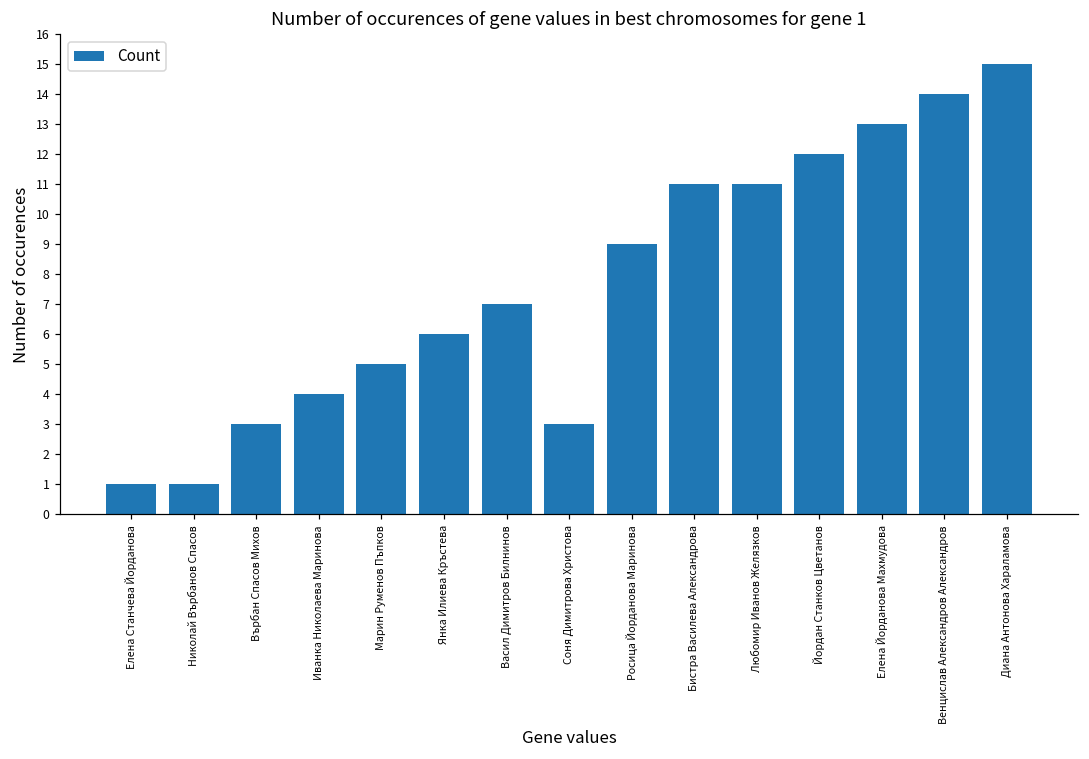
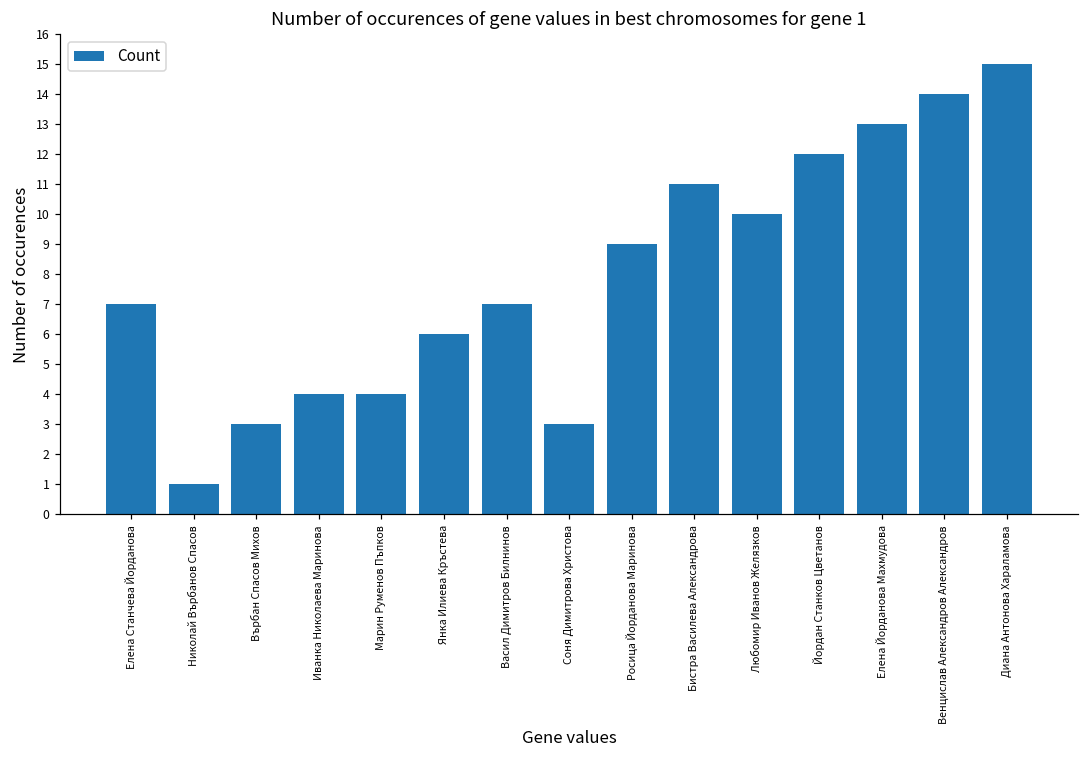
  {
-   "Елена Станчева Йорданова": 1,
+   "Елена Станчева Йорданова": 7,
    "Николай Върбанов Спасов": 1,
    "Върбан Спасов Михов": 3,
    "Иванка Николаева Маринова": 4,
-   "Марин Руменов Пъпков": 5,
+   "Марин Руменов Пъпков": 4,
    "Янка Илиева Кръстева": 6,
    "Васил Димитров Билнинов": 7,
    "Соня Димитрова Христова": 3,
    "Росица Йорданова Маринова": 9,
    "Бистра Василева Александрова": 11,
-   "Любомир Иванов Желязков": 11,
+   "Любомир Иванов Желязков": 10,
    "Йордан Станков Цветанов": 12,
    "Елена Йорданова Махмудова": 13,
    "Венцислав Александров Александров": 14,
    "Диана Антонова Хараламова": 15
  }
